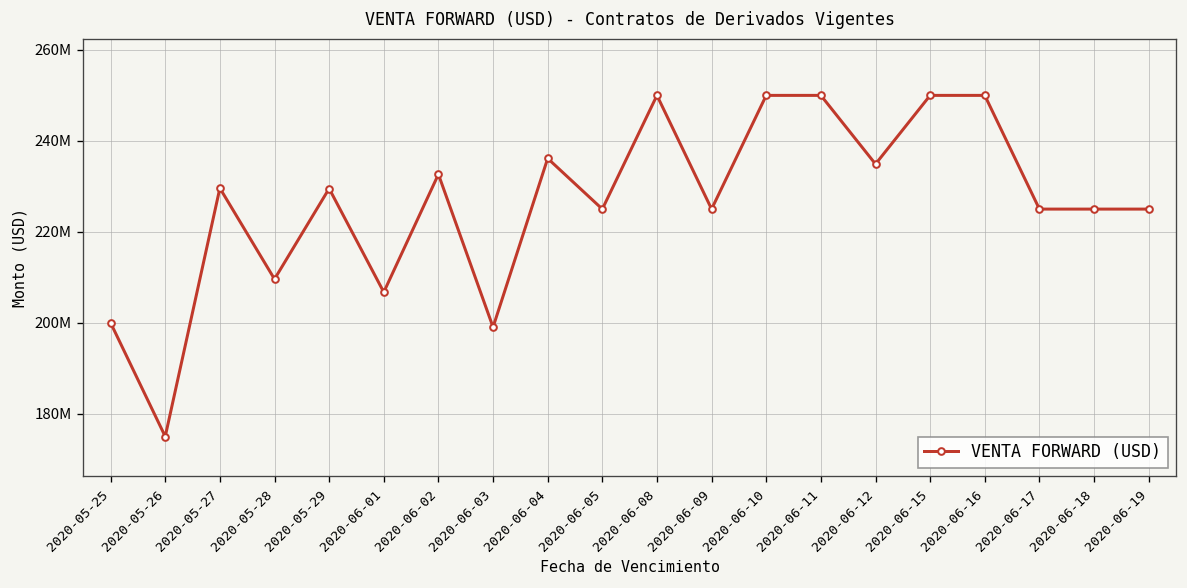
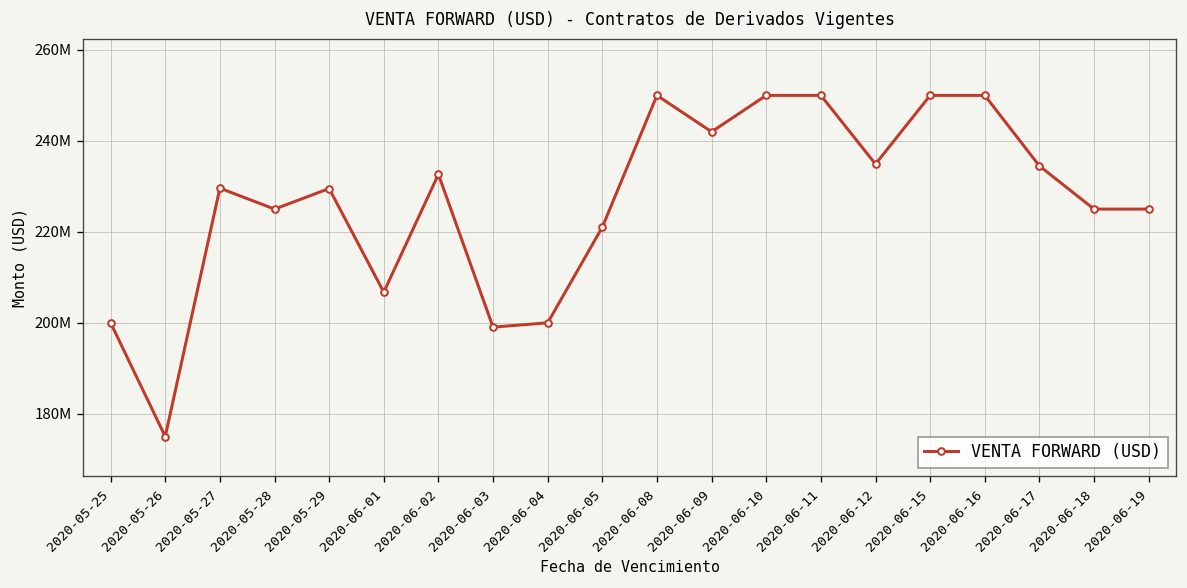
  {
    "2020-05-25": 200000000,
    "2020-05-26": 175000000,
    "2020-05-27": 230000000,
-   "2020-05-28": 210000000,
+   "2020-05-28": 225000000,
    "2020-05-29": 230000000,
    "2020-06-01": 207000000,
    "2020-06-02": 233000000,
    "2020-06-03": 199000000,
-   "2020-06-04": 236000000,
-   "2020-06-05": 225000000,
+   "2020-06-04": 200000000,
+   "2020-06-05": 221000000,
    "2020-06-08": 250000000,
-   "2020-06-09": 225000000,
+   "2020-06-09": 242000000,
    "2020-06-10": 250000000,
    "2020-06-11": 250000000,
    "2020-06-12": 235000000,
    "2020-06-15": 250000000,
    "2020-06-16": 250000000,
-   "2020-06-17": 225000000,
+   "2020-06-17": 234000000,
    "2020-06-18": 225000000,
    "2020-06-19": 225000000
  }
